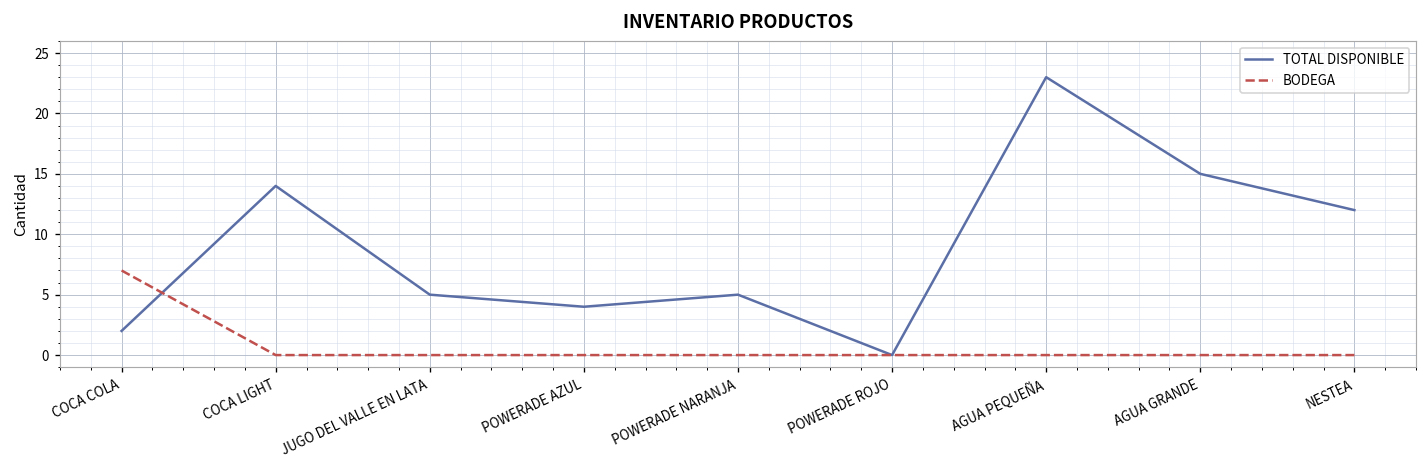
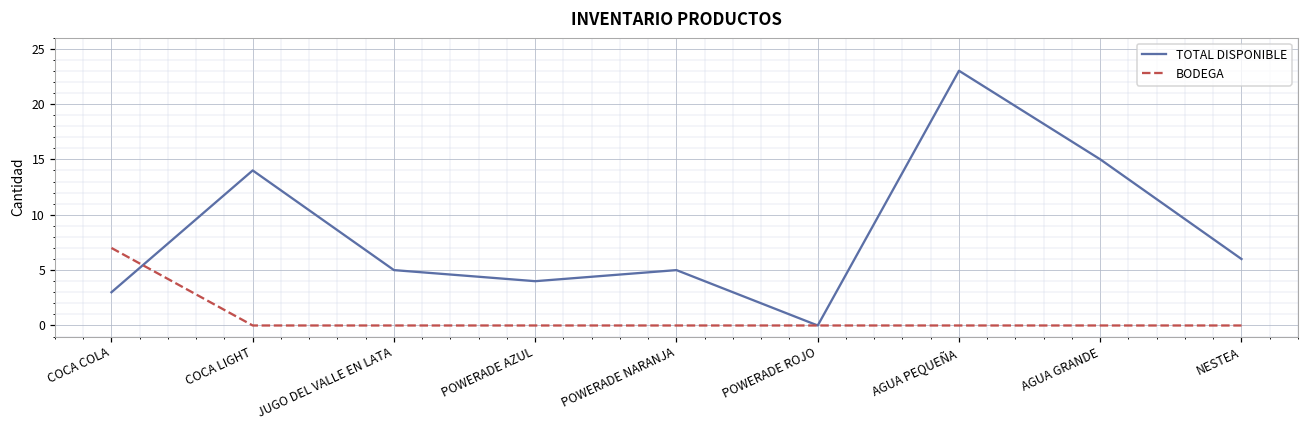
  {
    "TOTAL DISPONIBLE": {
-     "COCA COLA": 2,
+     "COCA COLA": 3,
      "COCA LIGHT": 14,
      "JUGO DEL VALLE EN LATA": 5,
      "POWERADE AZUL": 4,
      "POWERADE NARANJA": 5,
      "AGUA PEQUEÑA": 23,
      "AGUA GRANDE": 15,
-     "NESTEA": 12
+     "NESTEA": 6
    },
    "BODEGA": {
      "COCA COLA": 7,
      "COCA LIGHT": 0,
      "JUGO DEL VALLE EN LATA": 0,
      "POWERADE AZUL": 0,
      "POWERADE NARANJA": 0,
      "AGUA PEQUEÑA": 0,
      "AGUA GRANDE": 0,
      "NESTEA": 0
    }
  }
